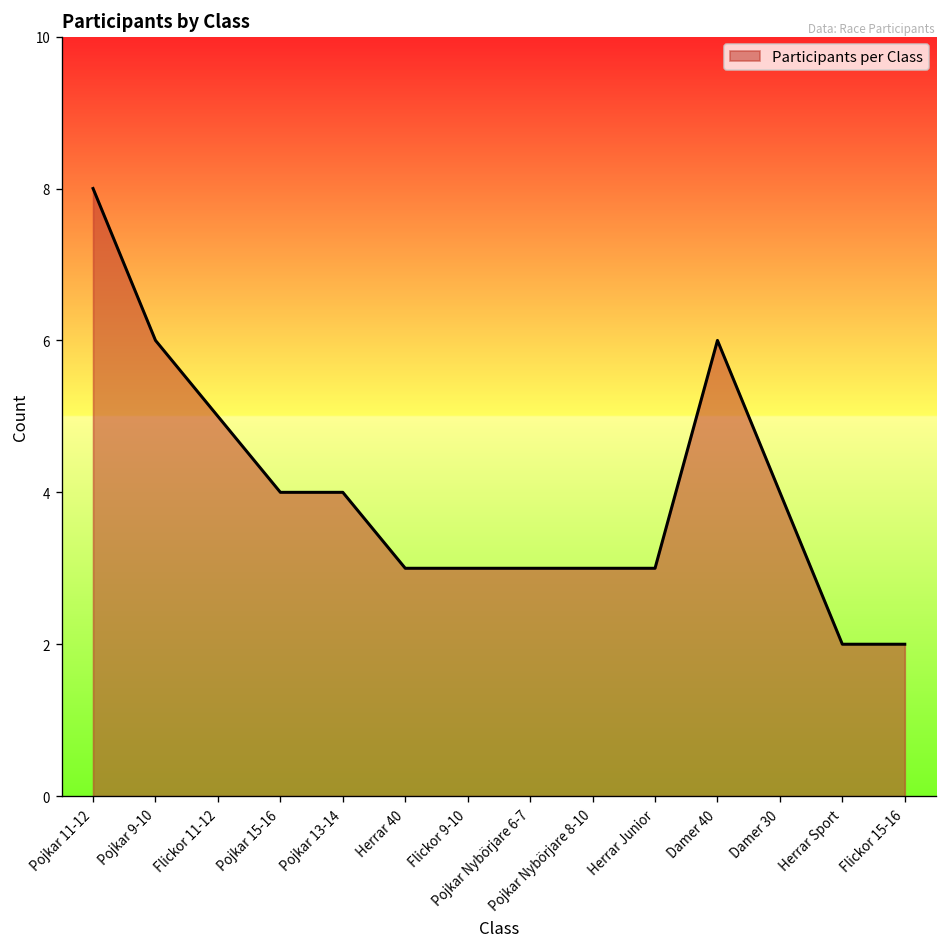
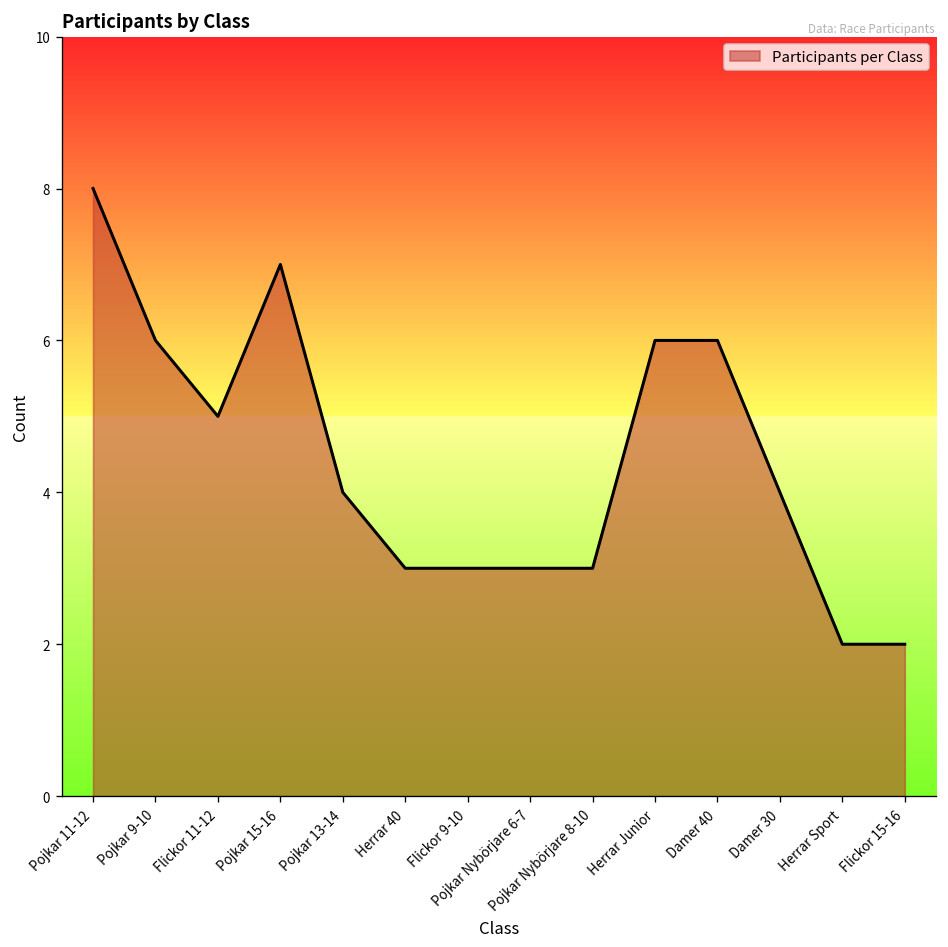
  {
    "Pojkar 11-12": 8,
    "Pojkar 9-10": 6,
    "Flickor 11-12": 5,
-   "Pojkar 15-16": 4,
+   "Pojkar 15-16": 7,
    "Pojkar 13-14": 4,
    "Herrar 40": 3,
    "Flickor 9-10": 3,
    "Pojkar Nybörjare 6-7": 3,
    "Pojkar Nybörjare 8-10": 3,
-   "Herrar Junior": 3,
+   "Herrar Junior": 6,
    "Damer 40": 6,
    "Damer 30": 4,
    "Herrar Sport": 2,
    "Flickor 15-16": 2
  }
